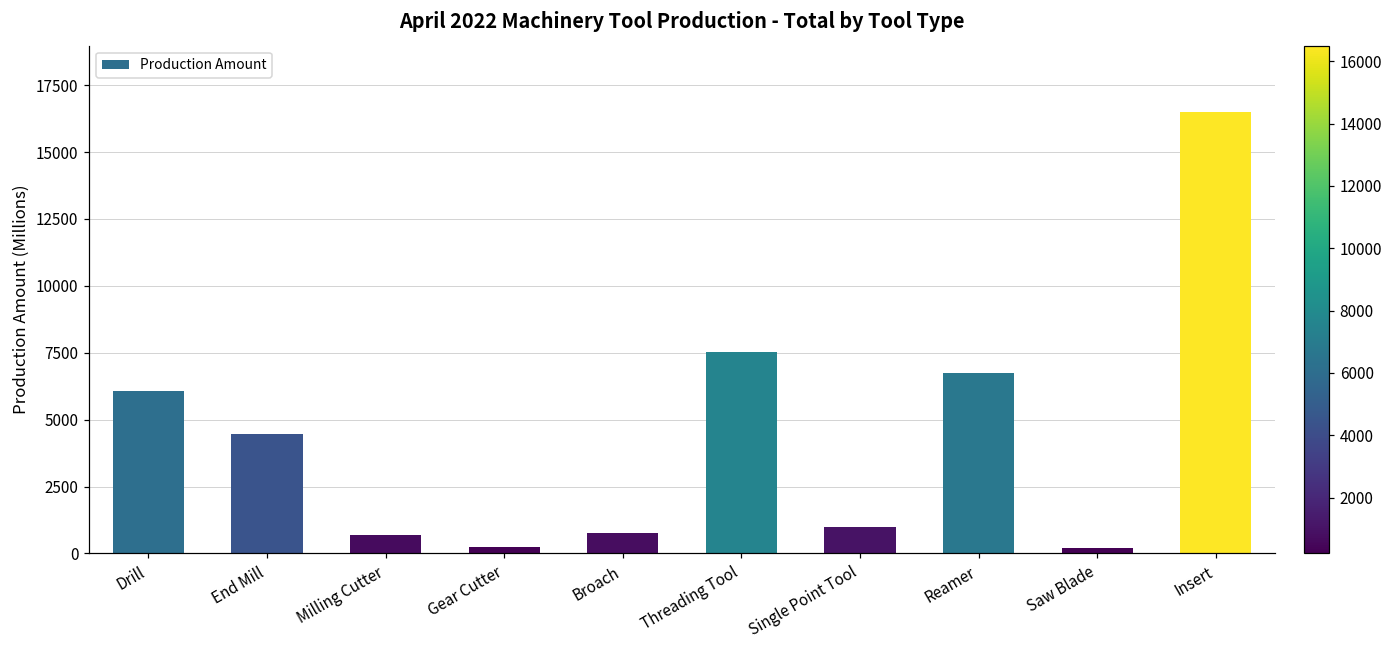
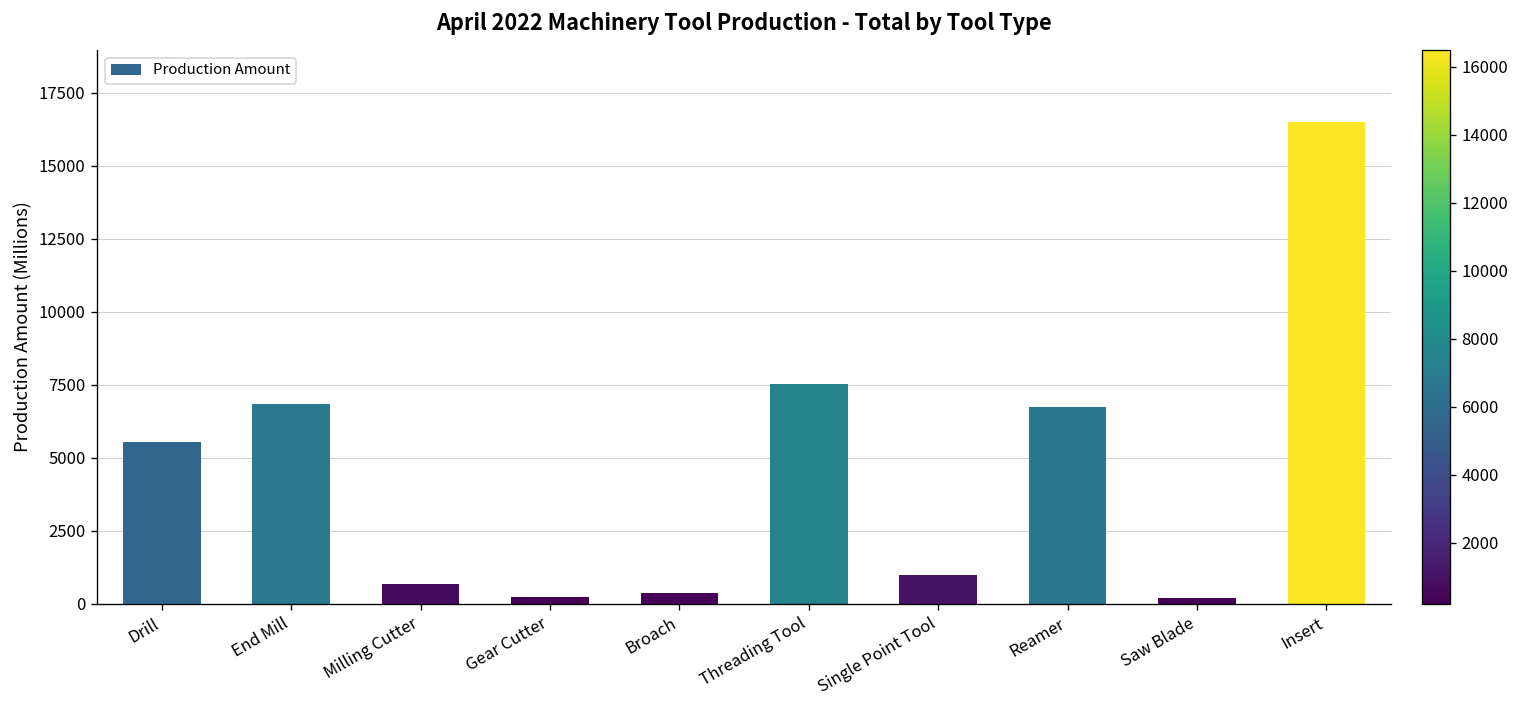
  {
-   "Drill": 6100,
-   "End Mill": 4500,
+   "Drill": 5500,
+   "End Mill": 6800,
    "Milling Cutter": 700,
    "Gear Cutter": 200,
-   "Broach": 800,
+   "Broach": 400,
    "Threading Tool": 7500,
    "Single Point Tool": 1000,
    "Reamer": 6700,
    "Saw Blade": 200,
    "Insert": 16500
  }
